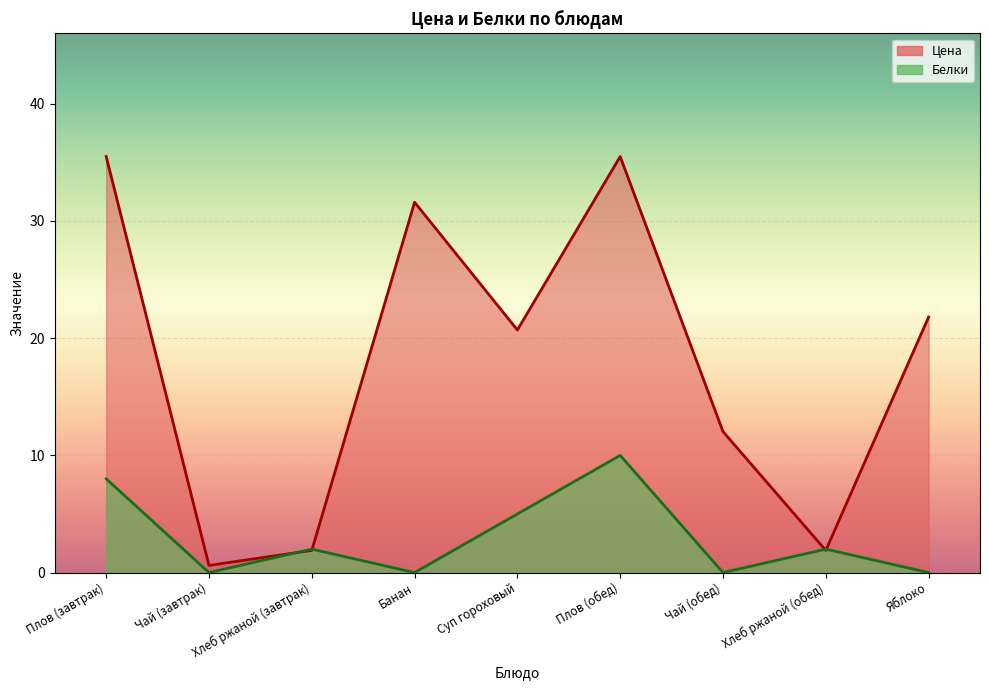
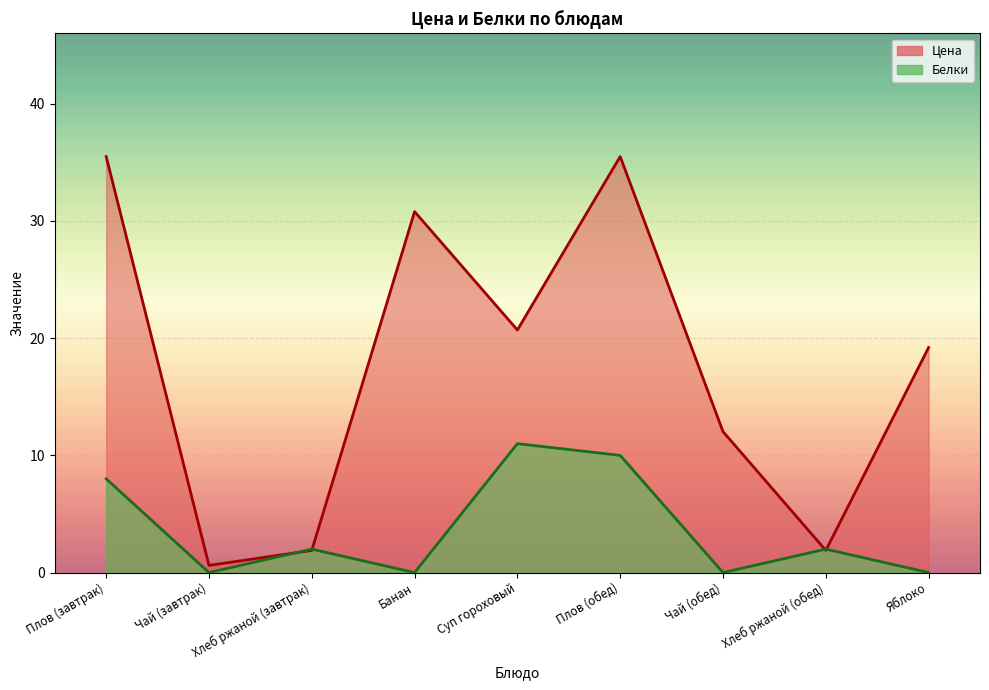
  {
    "Цена": {
      "Плов (завтрак)": 35.5,
      "Чай (завтрак)": 0.6,
-     "Банан": 31.6,
+     "Банан": 30.8,
      "Суп гороховый": 20.7,
      "Плов (обед)": 35.5,
      "Чай (обед)": 12.0,
-     "Яблоко": 21.8
+     "Яблоко": 19.2
    },
    "Белки": {
      "Плов (завтрак)": 8,
      "Чай (завтрак)": 0,
      "Банан": 0,
-     "Суп гороховый": 5,
+     "Суп гороховый": 11,
      "Плов (обед)": 10,
      "Чай (обед)": 0,
      "Яблоко": 0
    }
  }
